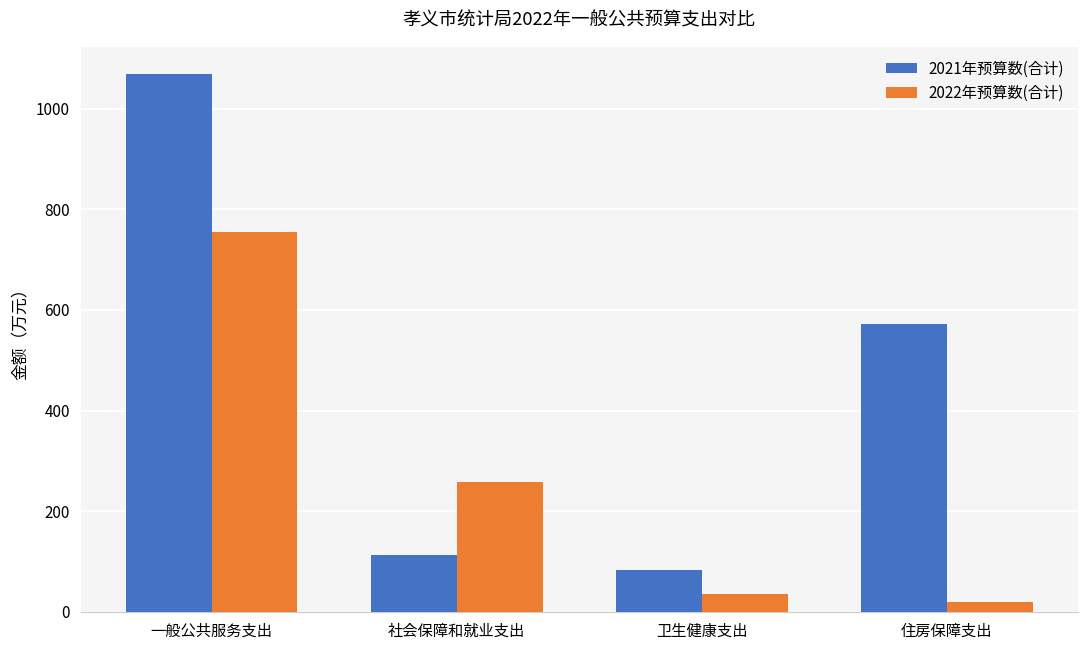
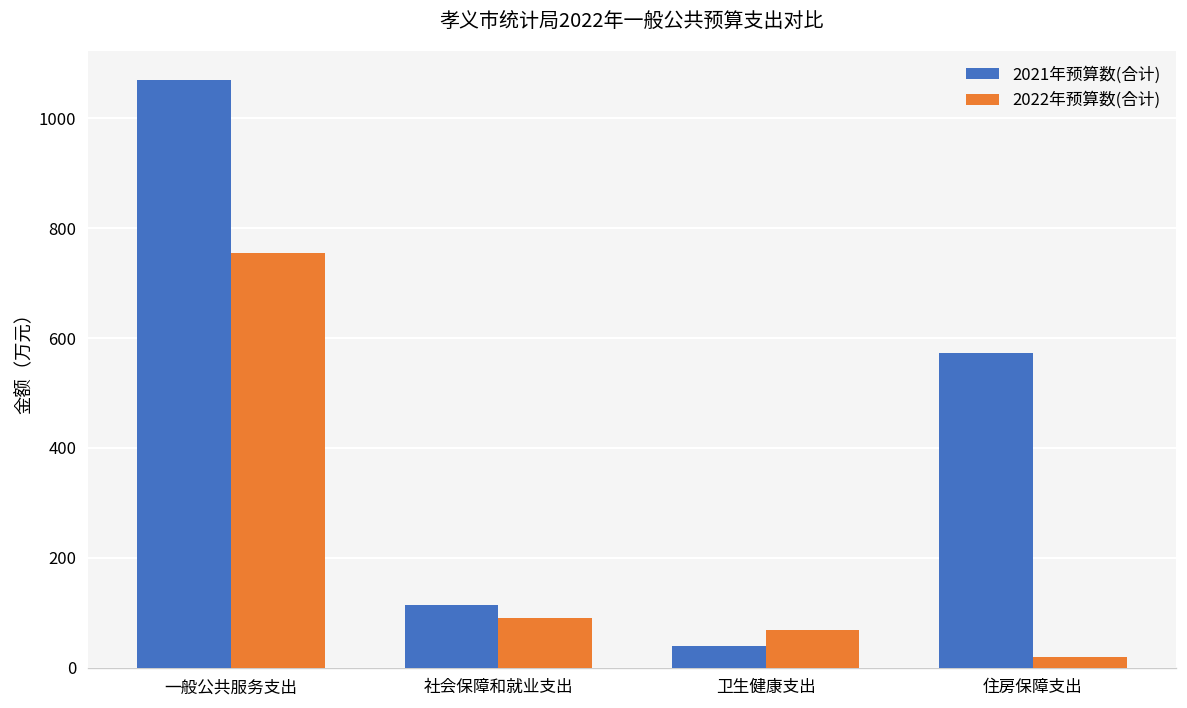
  {
    "2021年预算数(合计)": {
      "一般公共服务支出": 1070,
      "社会保障和就业支出": 110,
-     "卫生健康支出": 80,
+     "卫生健康支出": 40,
      "住房保障支出": 570
    },
    "2022年预算数(合计)": {
      "一般公共服务支出": 750,
-     "社会保障和就业支出": 260,
-     "卫生健康支出": 30,
+     "社会保障和就业支出": 90,
+     "卫生健康支出": 70,
      "住房保障支出": 20
    }
  }
